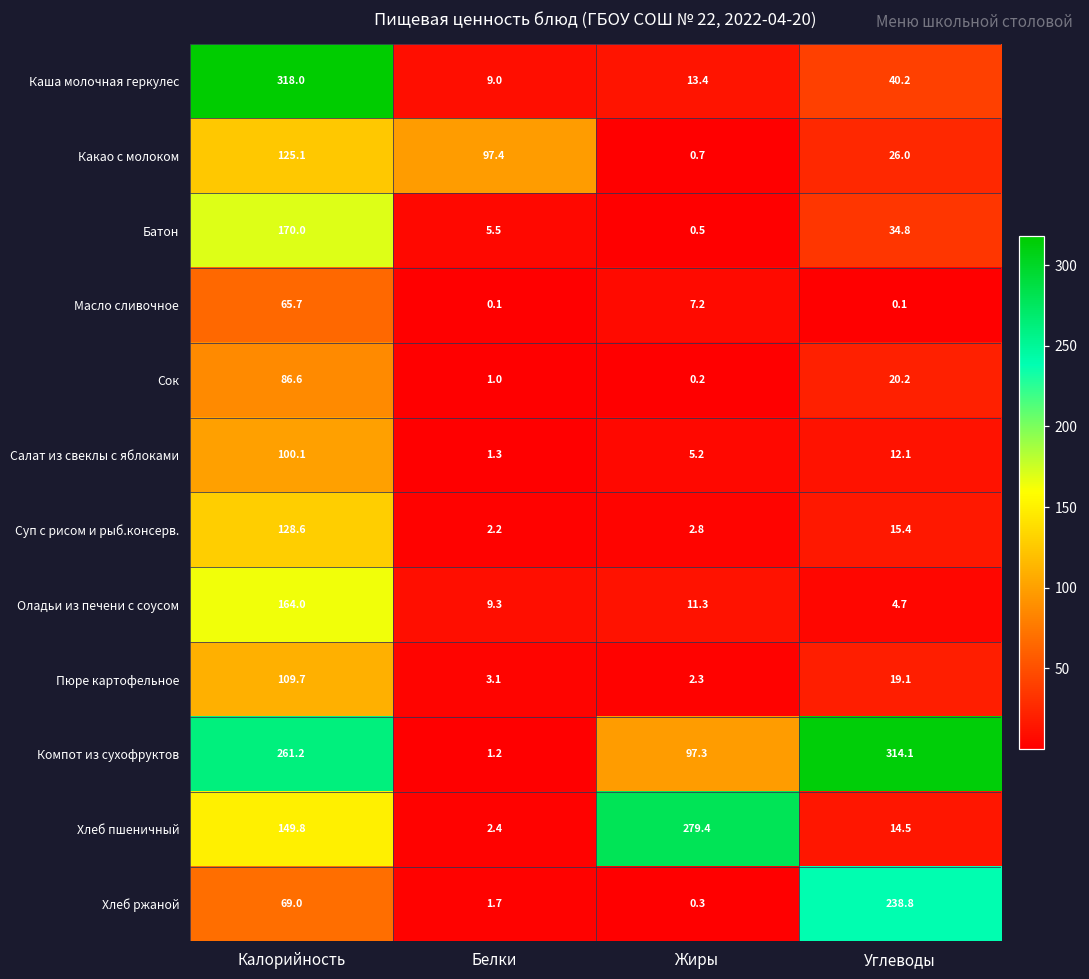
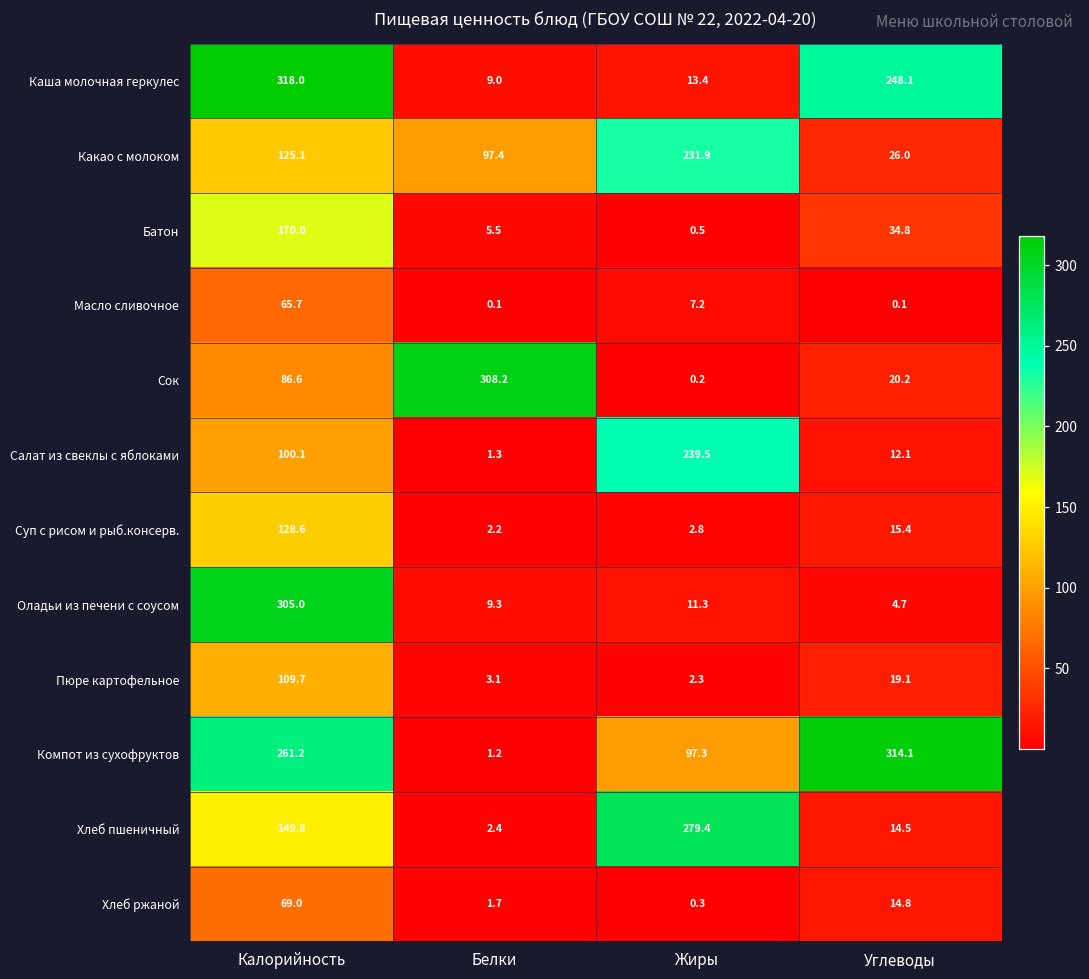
  {
    "Каша молочная геркулес": {
      "Калорийность": 318.0,
      "Белки": 9.0,
      "Жиры": 13.4,
-     "Углеводы": 40.2
+     "Углеводы": 248.1
    },
    "Какао с молоком": {
      "Калорийность": 125.1,
      "Белки": 97.4,
-     "Жиры": 0.7,
+     "Жиры": 231.9,
      "Углеводы": 26.0
    },
    "Батон": {
      "Калорийность": 170.0,
      "Белки": 5.5,
      "Жиры": 0.5,
      "Углеводы": 34.8
    },
    "Масло сливочное": {
      "Калорийность": 65.7,
      "Белки": 0.1,
      "Жиры": 7.2,
      "Углеводы": 0.1
    },
    "Сок": {
      "Калорийность": 86.6,
-     "Белки": 1.0,
+     "Белки": 308.2,
      "Жиры": 0.2,
      "Углеводы": 20.2
    },
    "Салат из свеклы с яблоками": {
      "Калорийность": 100.1,
      "Белки": 1.3,
-     "Жиры": 5.2,
+     "Жиры": 239.5,
      "Углеводы": 12.1
    },
    "Суп с рисом и рыб.консерв.": {
      "Калорийность": 128.6,
      "Белки": 2.2,
      "Жиры": 2.8,
      "Углеводы": 15.4
    },
    "Оладьи из печени с соусом": {
-     "Калорийность": 164.0,
+     "Калорийность": 305.0,
      "Белки": 9.3,
      "Жиры": 11.3,
      "Углеводы": 4.7
    },
    "Пюре картофельное": {
      "Калорийность": 109.7,
      "Белки": 3.1,
      "Жиры": 2.3,
      "Углеводы": 19.1
    },
    "Компот из сухофруктов": {
      "Калорийность": 261.2,
      "Белки": 1.2,
      "Жиры": 97.3,
      "Углеводы": 314.1
    },
    "Хлеб пшеничный": {
      "Калорийность": 149.8,
      "Белки": 2.4,
      "Жиры": 279.4,
      "Углеводы": 14.5
    },
    "Хлеб ржаной": {
      "Калорийность": 69.0,
      "Белки": 1.7,
      "Жиры": 0.3,
-     "Углеводы": 238.8
+     "Углеводы": 14.8
    }
  }
